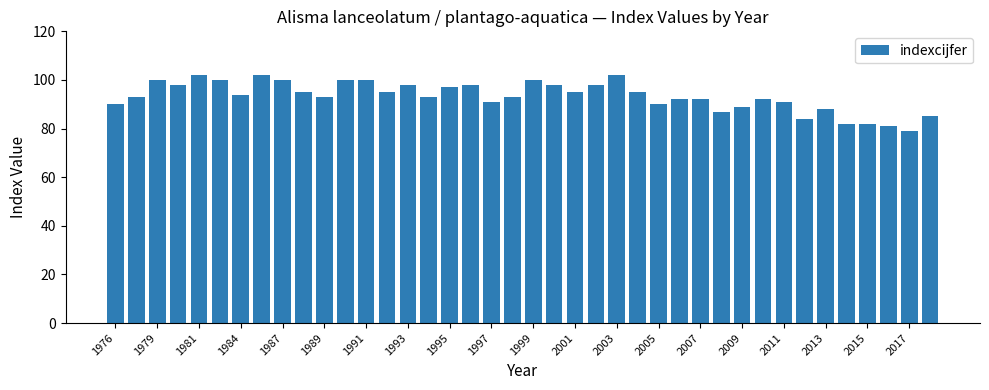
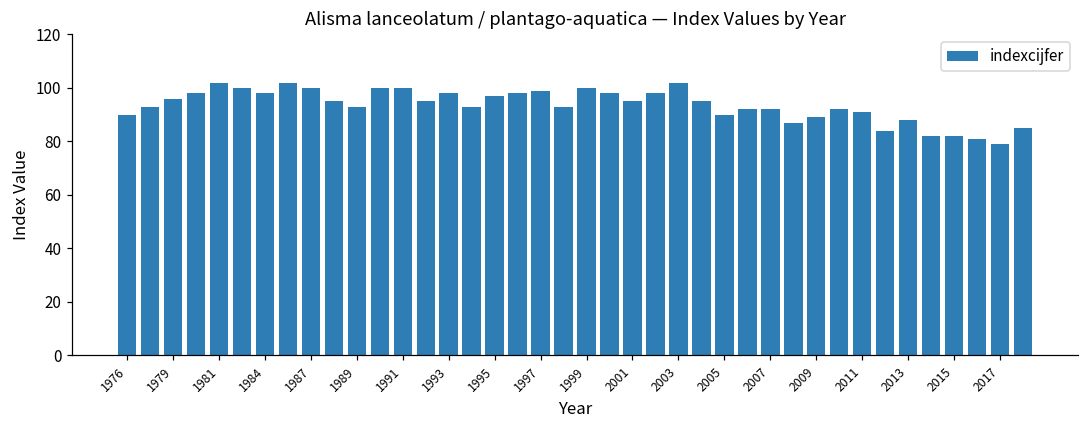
  {
    "1976": 90,
-   "1979": 100,
+   "1979": 96,
    "1981": 102,
-   "1984": 94,
+   "1984": 98,
    "1987": 100,
    "1989": 93,
    "1991": 100,
    "1993": 98,
    "1995": 97,
-   "1997": 91,
+   "1997": 99,
    "1999": 100,
    "2001": 95,
    "2003": 102,
    "2005": 90,
    "2007": 92,
    "2009": 89,
    "2011": 91,
    "2013": 88,
    "2015": 82,
    "2017": 79
  }
